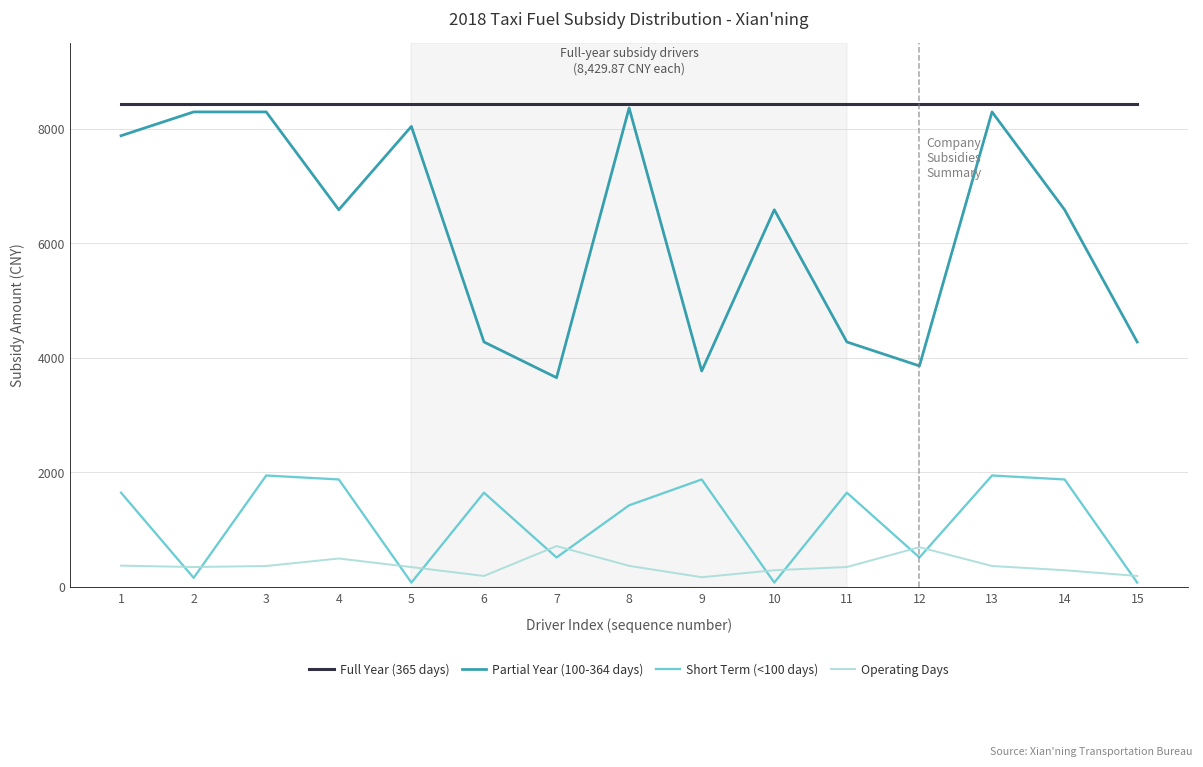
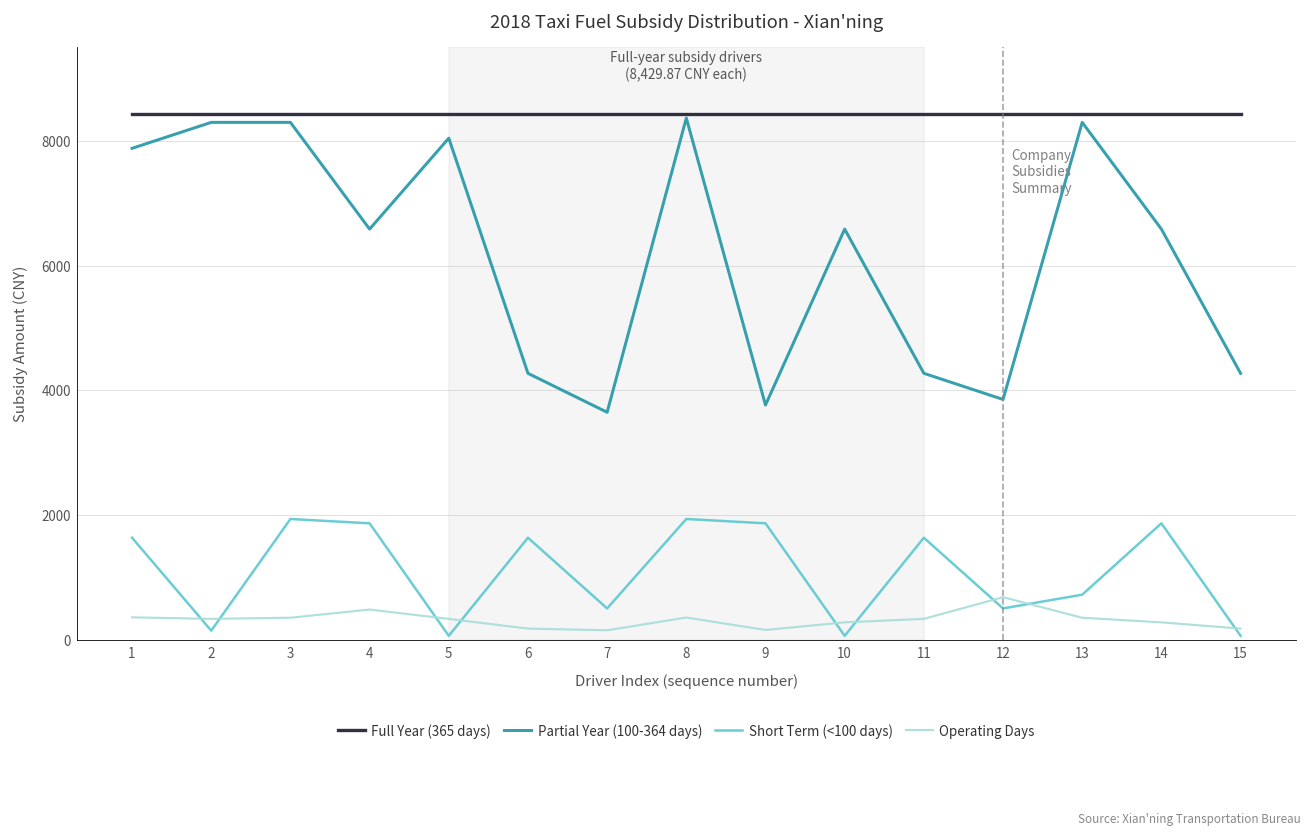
  {
    "Full Year (365 days)": {
      "1": 8400,
      "2": 8400,
      "3": 8400,
      "4": 8400,
      "5": 8400,
      "6": 8400,
      "7": 8400,
      "9": 8400,
      "10": 8400,
      "11": 8400,
      "12": 8400,
      "13": 8400,
      "14": 8400,
      "15": 8400
    },
    "Partial Year (100-364 days)": {
      "1": 7900,
      "2": 8300,
      "3": 8300,
      "4": 6600,
      "5": 8000,
      "6": 4300,
      "7": 3600,
      "8": 8400,
      "9": 3800,
      "10": 6600,
      "11": 4300,
      "12": 3900,
      "13": 8300,
      "14": 6600,
      "15": 4300
    },
    "Short Term (<100 days)": {
      "1": 1600,
      "2": 200,
      "3": 1900,
      "4": 1900,
      "5": 100,
      "6": 1600,
      "7": 500,
-     "8": 1400,
+     "8": 1900,
      "9": 1900,
      "10": 100,
      "11": 1600,
      "12": 500,
-     "13": 1900,
+     "13": 700,
      "14": 1900,
      "15": 100
    },
    "Operating Days": {
      "1": 400,
      "2": 300,
      "3": 400,
      "4": 500,
      "5": 300,
      "6": 200,
-     "7": 700,
+     "7": 200,
      "8": 400,
      "9": 200,
      "10": 300,
      "11": 300,
      "12": 700,
      "13": 400,
      "14": 300,
      "15": 200
    }
  }
